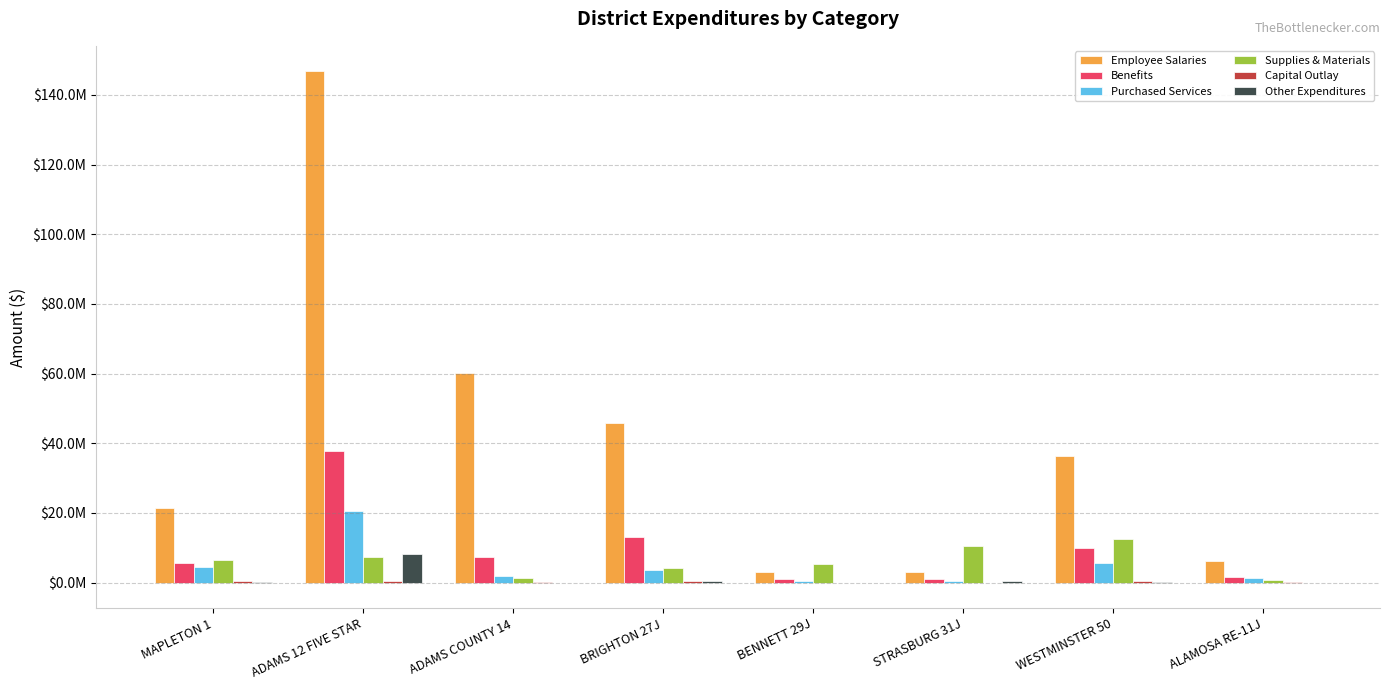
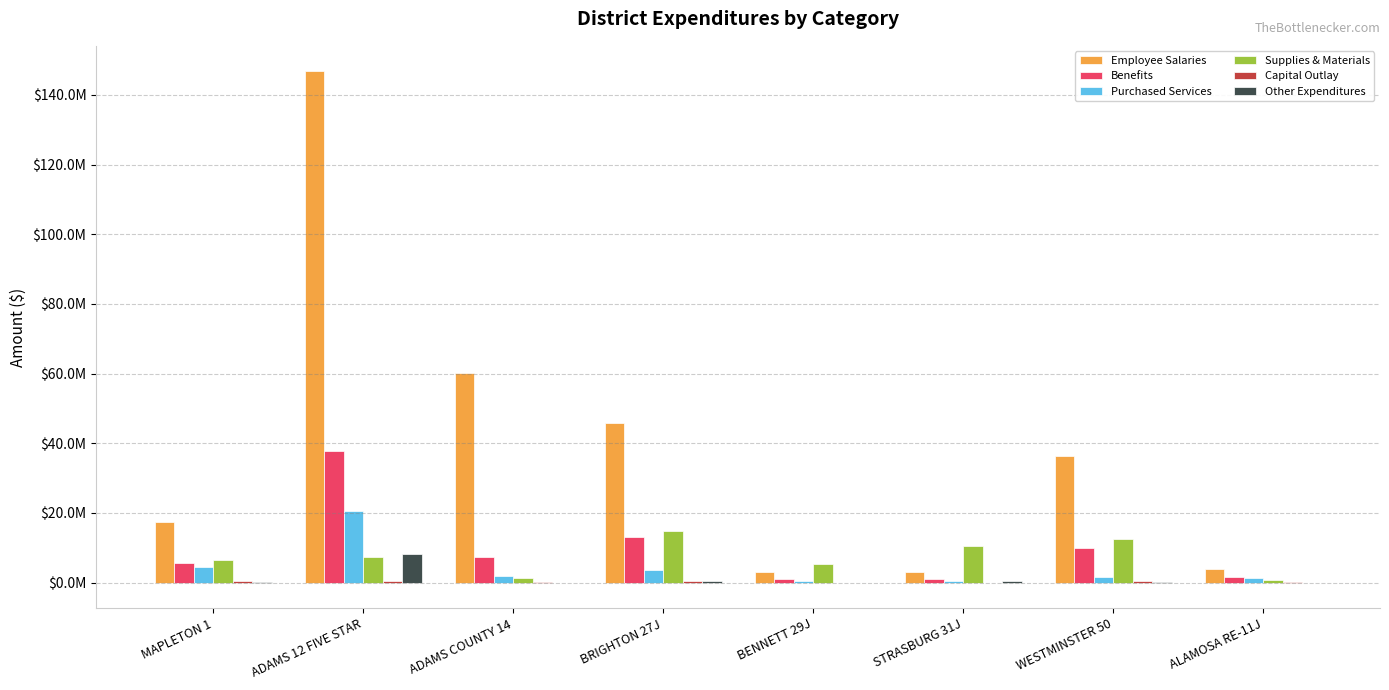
  {
    "Employee Salaries": {
-     "MAPLETON 1": "$22000000",
+     "MAPLETON 1": "$17000000",
      "ADAMS 12 FIVE STAR": "$147000000",
      "ADAMS COUNTY 14": "$60000000",
      "BRIGHTON 27J": "$46000000",
      "BENNETT 29J": "$3000000",
      "STRASBURG 31J": "$3000000",
      "WESTMINSTER 50": "$36000000",
-     "ALAMOSA RE-11J": "$6000000"
+     "ALAMOSA RE-11J": "$4000000"
    },
    "Purchased Services": {
      "MAPLETON 1": "$4000000",
      "ADAMS 12 FIVE STAR": "$20000000",
      "ADAMS COUNTY 14": "$2000000",
      "BRIGHTON 27J": "$3000000",
-     "WESTMINSTER 50": "$6000000",
+     "WESTMINSTER 50": "$2000000",
      "ALAMOSA RE-11J": "$1000000"
    },
    "Supplies & Materials": {
      "MAPLETON 1": "$6000000",
      "ADAMS 12 FIVE STAR": "$7000000",
      "ADAMS COUNTY 14": "$1000000",
-     "BRIGHTON 27J": "$4000000",
+     "BRIGHTON 27J": "$15000000",
      "BENNETT 29J": "$5000000",
      "STRASBURG 31J": "$10000000",
      "WESTMINSTER 50": "$12000000"
    },
    "Other Expenditures": {
      "ADAMS 12 FIVE STAR": "$8000000",
      "ALAMOSA RE-11J": "$0"
    }
  }
